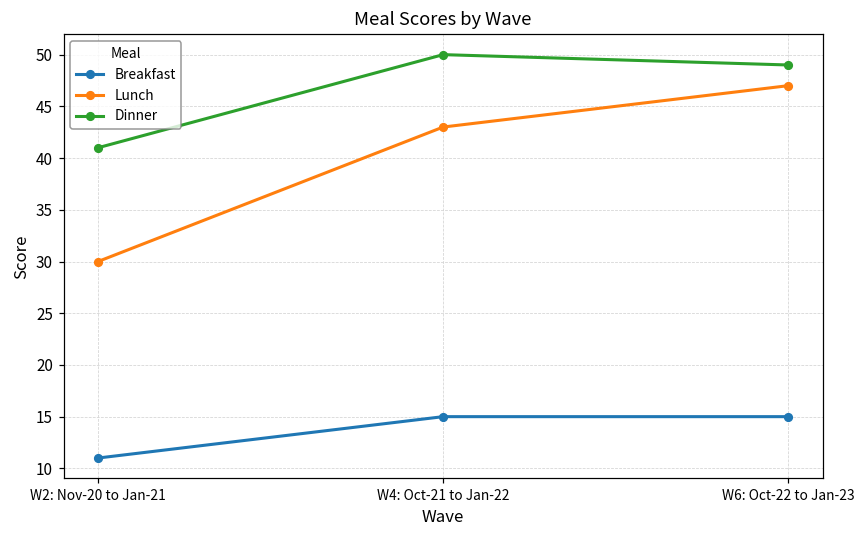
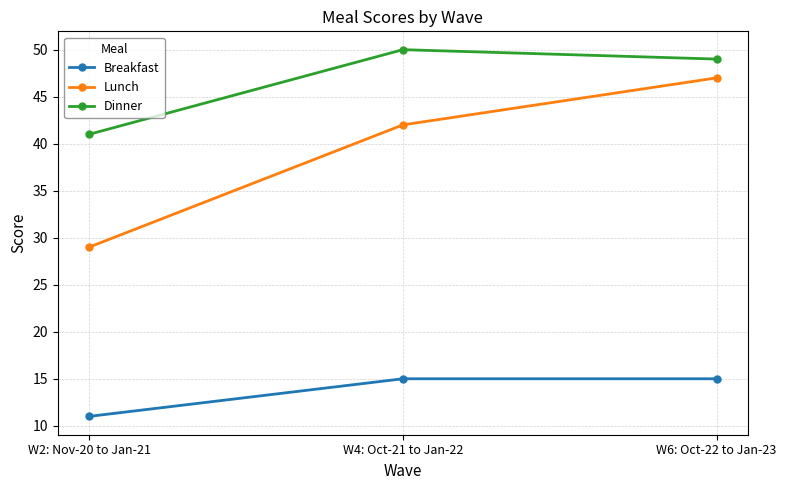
  {
    "Breakfast": {
      "W2: Nov-20 to Jan-21": 11,
      "W4: Oct-21 to Jan-22": 15,
      "W6: Oct-22 to Jan-23": 15
    },
    "Lunch": {
-     "W2: Nov-20 to Jan-21": 30,
-     "W4: Oct-21 to Jan-22": 43,
+     "W2: Nov-20 to Jan-21": 29,
+     "W4: Oct-21 to Jan-22": 42,
      "W6: Oct-22 to Jan-23": 47
    },
    "Dinner": {
      "W2: Nov-20 to Jan-21": 41,
      "W4: Oct-21 to Jan-22": 50,
      "W6: Oct-22 to Jan-23": 49
    }
  }
